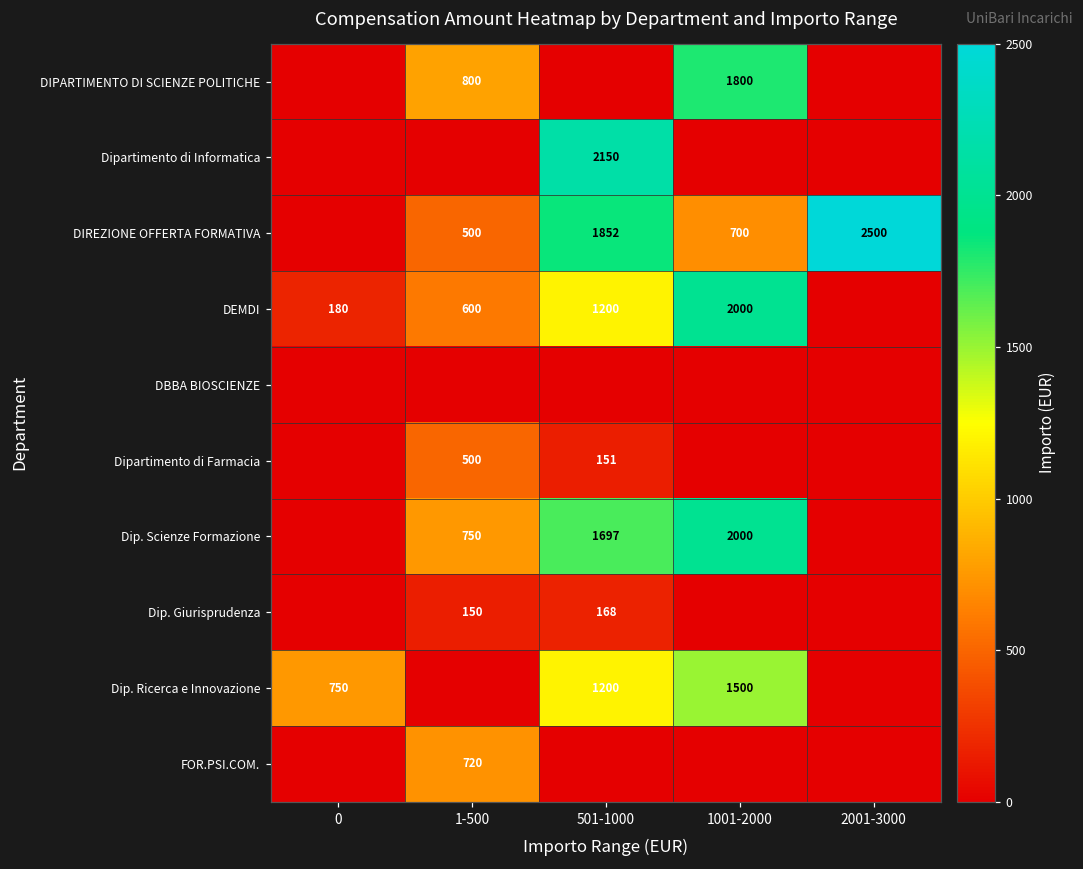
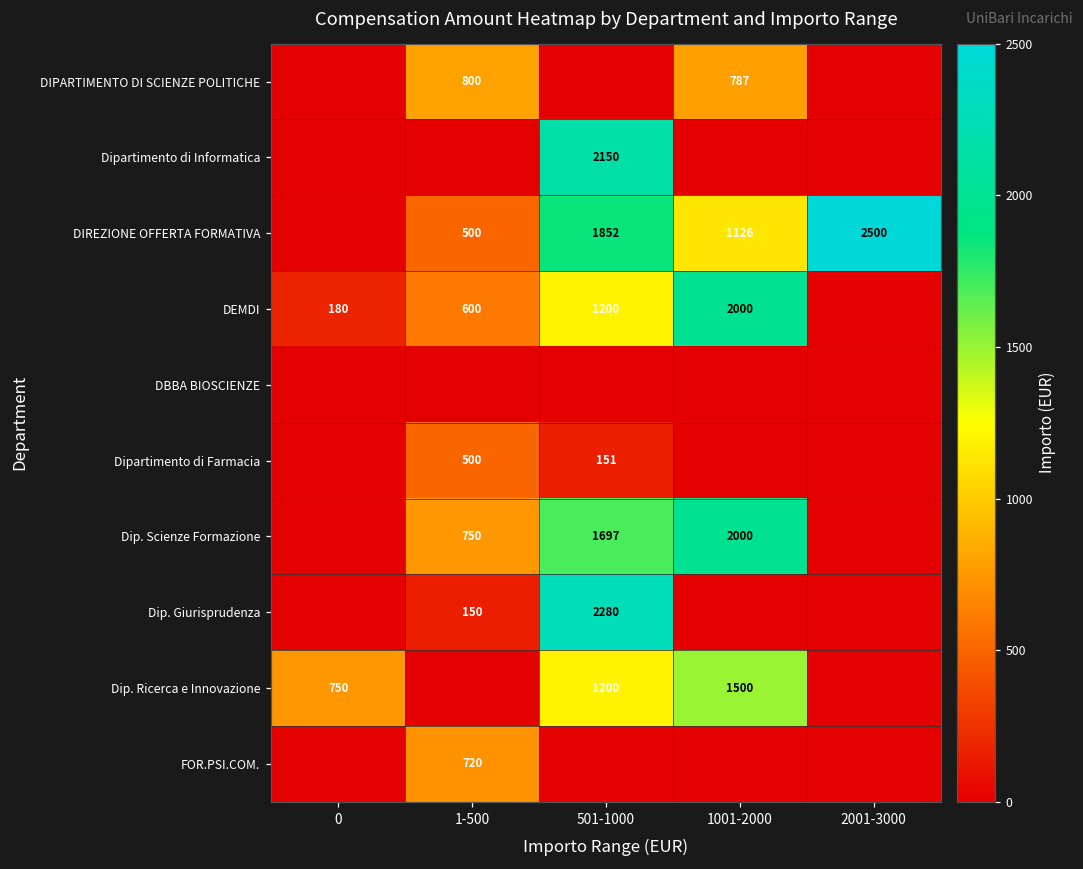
  {
    "DIPARTIMENTO DI SCIENZE POLITICHE": {
      "1-500": 800,
-     "1001-2000": 1800
+     "1001-2000": 787
    },
    "Dipartimento di Informatica": {
      "501-1000": 2150
    },
    "DIREZIONE OFFERTA FORMATIVA": {
      "1-500": 500,
      "501-1000": 1852,
-     "1001-2000": 700,
+     "1001-2000": 1126,
      "2001-3000": 2500
    },
    "DEMDI": {
      "0": 180,
      "1-500": 600,
      "501-1000": 1200,
      "1001-2000": 2000
    },
    "Dipartimento di Farmacia": {
      "1-500": 500,
      "501-1000": 151
    },
    "Dip. Scienze Formazione": {
      "1-500": 750,
      "501-1000": 1697,
      "1001-2000": 2000
    },
    "Dip. Giurisprudenza": {
      "1-500": 150,
-     "501-1000": 168
+     "501-1000": 2280
    },
    "Dip. Ricerca e Innovazione": {
      "0": 750,
      "501-1000": 1200,
      "1001-2000": 1500
    },
    "FOR.PSI.COM.": {
      "1-500": 720
    }
  }
